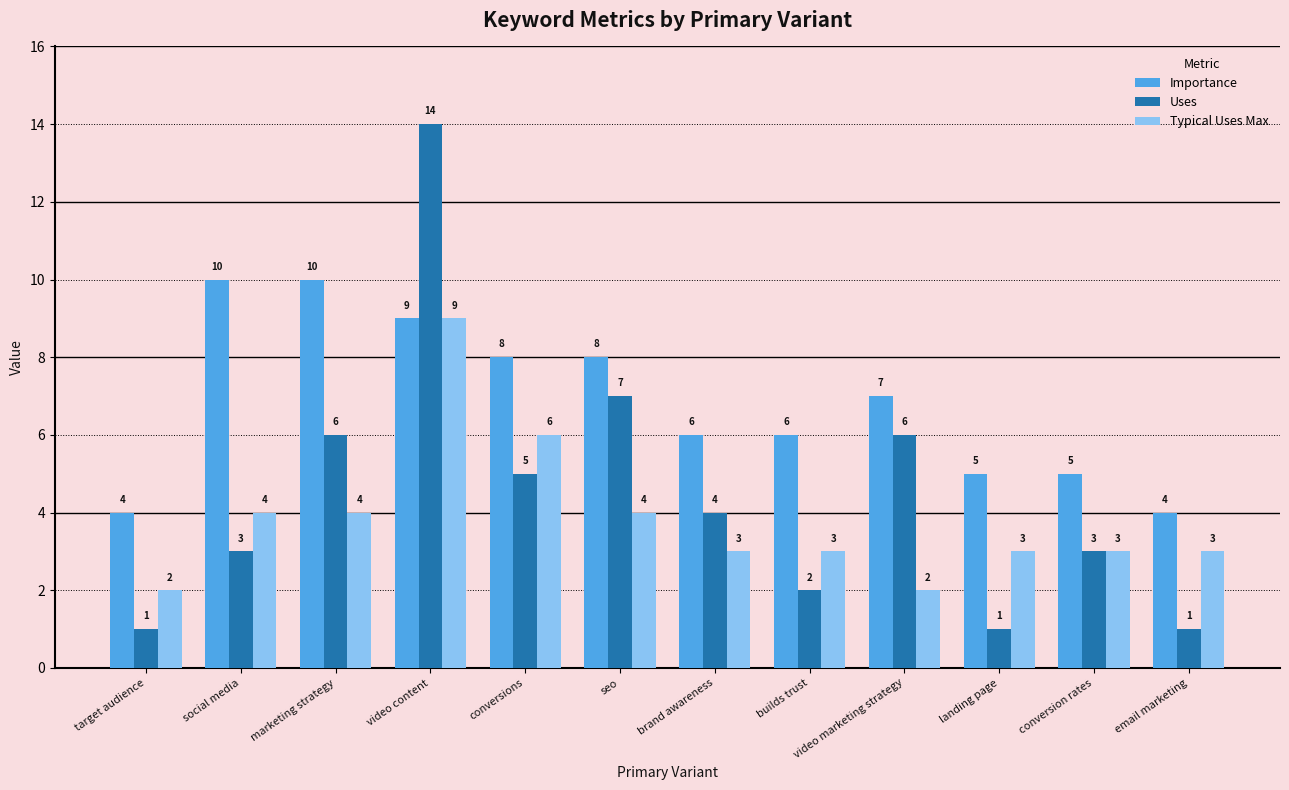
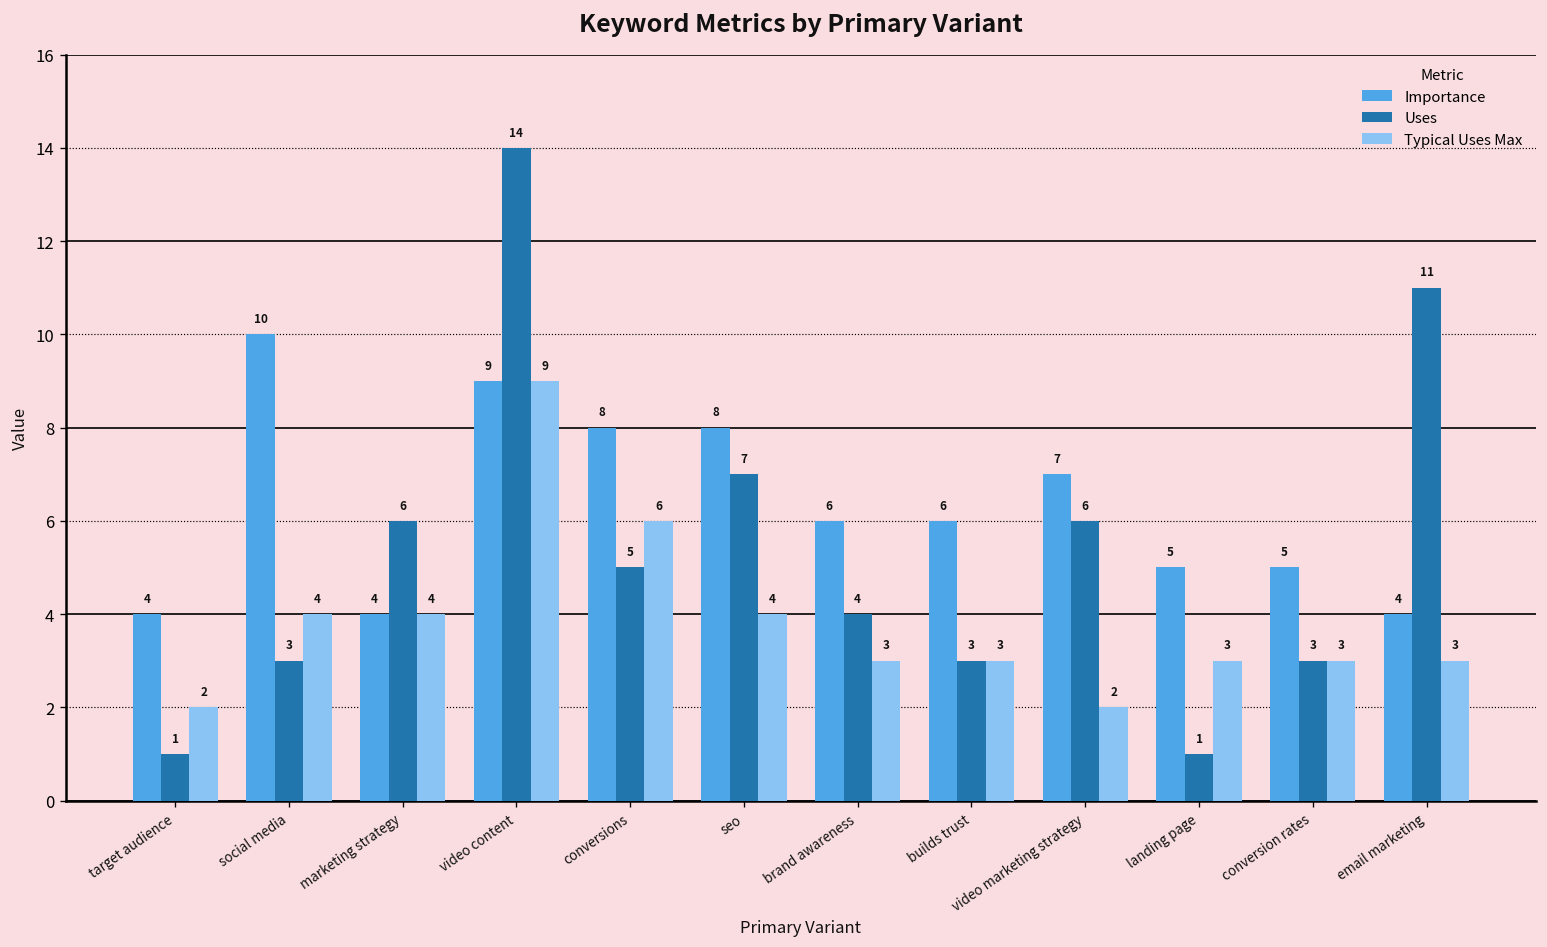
  {
    "Importance": {
      "target audience": 4,
      "social media": 10,
-     "marketing strategy": 10,
+     "marketing strategy": 4,
      "video content": 9,
      "conversions": 8,
      "seo": 8,
      "brand awareness": 6,
      "builds trust": 6,
      "video marketing strategy": 7,
      "landing page": 5,
      "conversion rates": 5,
      "email marketing": 4
    },
    "Uses": {
      "target audience": 1,
      "social media": 3,
      "marketing strategy": 6,
      "video content": 14,
      "conversions": 5,
      "seo": 7,
      "brand awareness": 4,
-     "builds trust": 2,
+     "builds trust": 3,
      "video marketing strategy": 6,
      "landing page": 1,
      "conversion rates": 3,
-     "email marketing": 1
+     "email marketing": 11
    },
    "Typical Uses Max": {
      "target audience": 2,
      "social media": 4,
      "marketing strategy": 4,
      "video content": 9,
      "conversions": 6,
      "seo": 4,
      "brand awareness": 3,
      "builds trust": 3,
      "video marketing strategy": 2,
      "landing page": 3,
      "conversion rates": 3,
      "email marketing": 3
    }
  }
